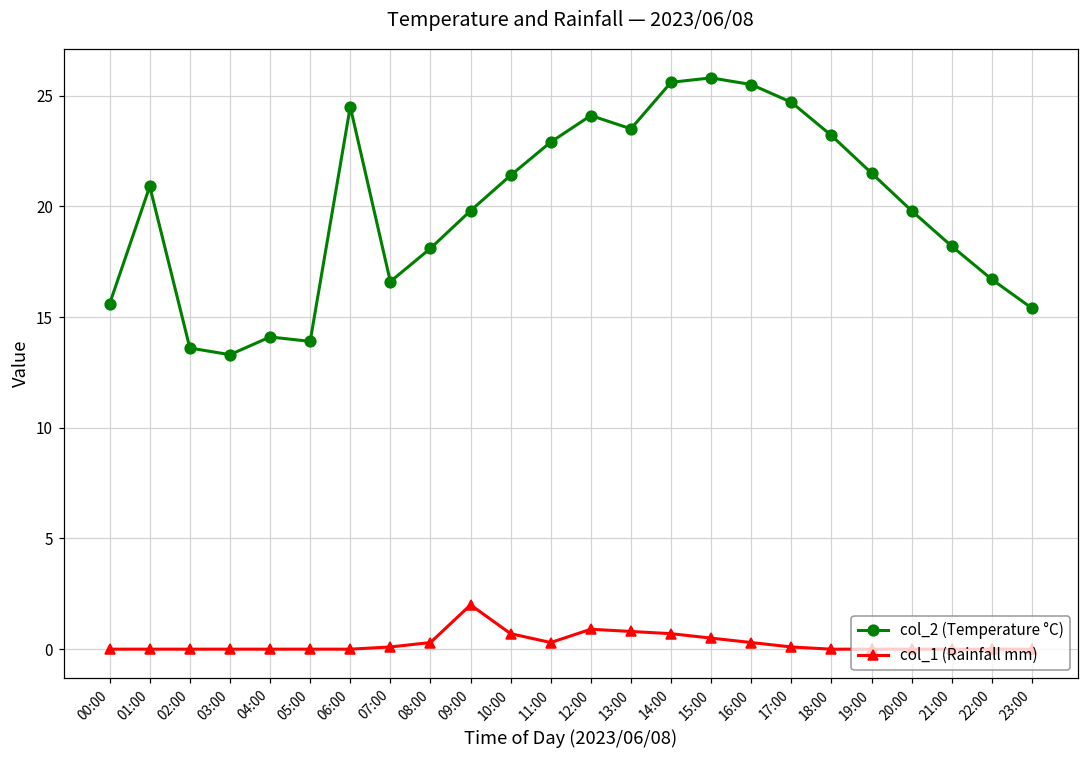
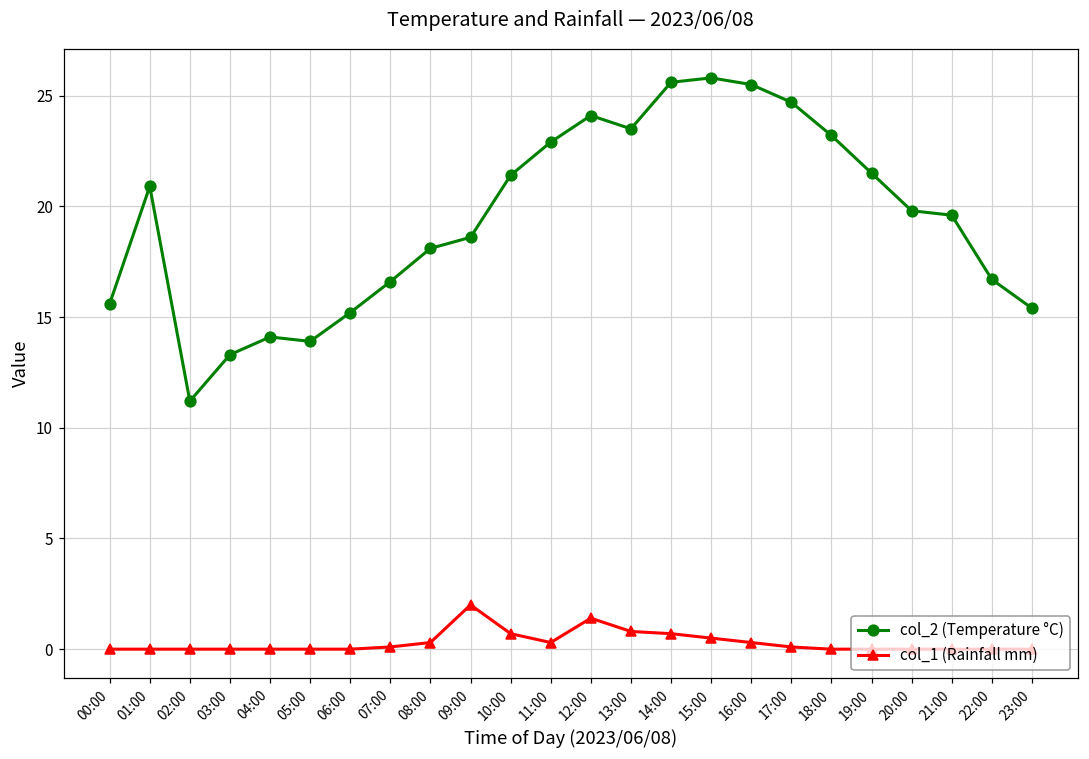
  {
    "col_2 (Temperature °C)": {
      "00:00": 15.6,
      "01:00": 20.9,
-     "02:00": 13.6,
+     "02:00": 11.2,
      "03:00": 13.3,
      "04:00": 14.1,
      "05:00": 13.9,
-     "06:00": 24.5,
+     "06:00": 15.2,
      "07:00": 16.6,
      "08:00": 18.1,
-     "09:00": 19.8,
+     "09:00": 18.6,
      "10:00": 21.4,
      "11:00": 22.9,
      "12:00": 24.1,
      "13:00": 23.5,
      "14:00": 25.6,
      "15:00": 25.8,
      "16:00": 25.5,
      "17:00": 24.7,
      "18:00": 23.2,
      "19:00": 21.5,
      "20:00": 19.8,
-     "21:00": 18.2,
+     "21:00": 19.6,
      "22:00": 16.7,
      "23:00": 15.4
    },
    "col_1 (Rainfall mm)": {
      "00:00": 0.0,
      "01:00": 0.0,
      "02:00": 0.0,
      "03:00": 0.0,
      "04:00": 0.0,
      "05:00": 0.0,
      "06:00": 0.0,
      "07:00": 0.1,
      "08:00": 0.3,
      "09:00": 2.0,
      "10:00": 0.7,
      "11:00": 0.3,
-     "12:00": 0.9,
+     "12:00": 1.4,
      "13:00": 0.8,
      "14:00": 0.7,
      "15:00": 0.5,
      "16:00": 0.3,
      "17:00": 0.1,
      "18:00": 0.0
    }
  }
